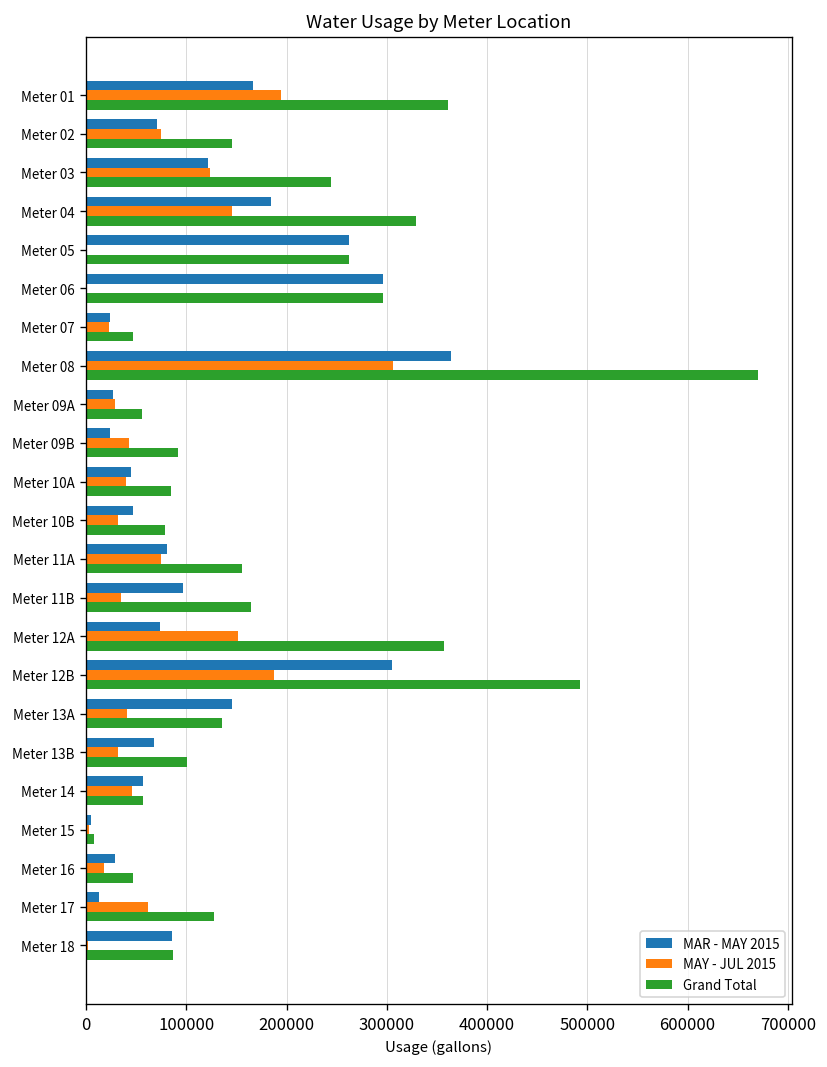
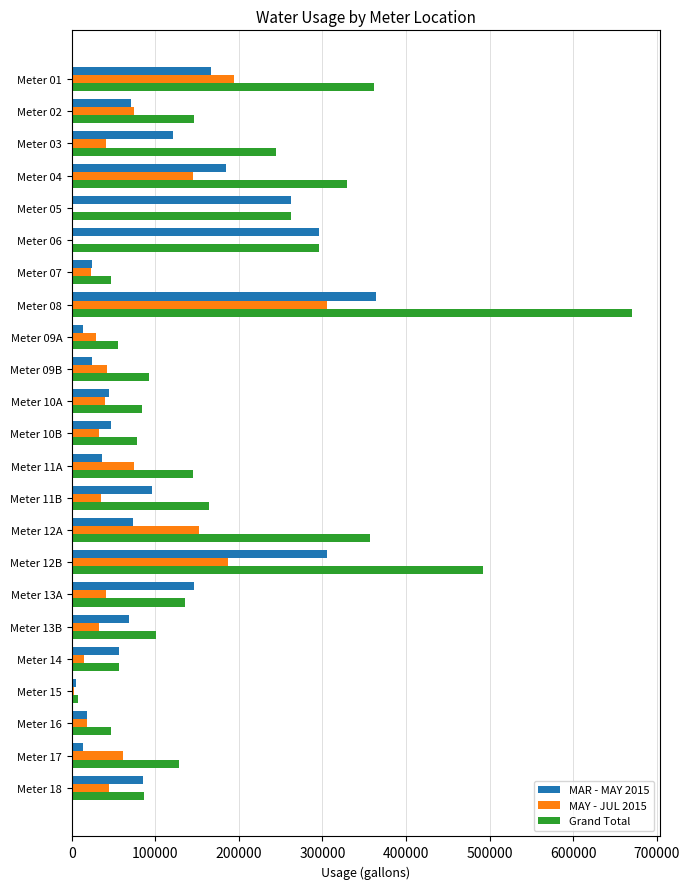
  {
    "MAR - MAY 2015": {
      "Meter 01": 170000,
      "Meter 02": 70000,
      "Meter 03": 120000,
      "Meter 04": 180000,
      "Meter 05": 260000,
      "Meter 06": 300000,
      "Meter 07": 20000,
      "Meter 08": 360000,
-     "Meter 09A": 30000,
+     "Meter 09A": 10000,
      "Meter 09B": 20000,
      "Meter 10A": 40000,
      "Meter 10B": 50000,
-     "Meter 11A": 80000,
+     "Meter 11A": 40000,
      "Meter 11B": 100000,
      "Meter 12A": 70000,
      "Meter 12B": 310000,
      "Meter 13A": 150000,
      "Meter 13B": 70000,
      "Meter 14": 60000,
      "Meter 15": 0,
-     "Meter 16": 30000,
+     "Meter 16": 20000,
      "Meter 17": 10000,
      "Meter 18": 90000
    },
    "MAY - JUL 2015": {
      "Meter 01": 190000,
      "Meter 02": 70000,
-     "Meter 03": 120000,
+     "Meter 03": 40000,
      "Meter 04": 150000,
      "Meter 05": 0,
      "Meter 06": 0,
      "Meter 07": 20000,
      "Meter 08": 310000,
      "Meter 09A": 30000,
      "Meter 09B": 40000,
      "Meter 10A": 40000,
      "Meter 10B": 30000,
      "Meter 11A": 70000,
      "Meter 11B": 30000,
      "Meter 12A": 150000,
      "Meter 12B": 190000,
      "Meter 13A": 40000,
      "Meter 13B": 30000,
-     "Meter 14": 50000,
+     "Meter 14": 10000,
      "Meter 16": 20000,
      "Meter 17": 60000,
-     "Meter 18": 0
+     "Meter 18": 50000
    },
    "Grand Total": {
      "Meter 01": 360000,
      "Meter 02": 150000,
      "Meter 03": 240000,
      "Meter 04": 330000,
      "Meter 05": 260000,
      "Meter 06": 300000,
      "Meter 07": 50000,
      "Meter 08": 670000,
      "Meter 09A": 60000,
      "Meter 09B": 90000,
      "Meter 10A": 80000,
      "Meter 10B": 80000,
-     "Meter 11A": 160000,
+     "Meter 11A": 140000,
      "Meter 11B": 160000,
      "Meter 12A": 360000,
      "Meter 12B": 490000,
      "Meter 13A": 140000,
      "Meter 13B": 100000,
      "Meter 14": 60000,
      "Meter 15": 10000,
      "Meter 16": 50000,
      "Meter 17": 130000,
      "Meter 18": 90000
    }
  }
